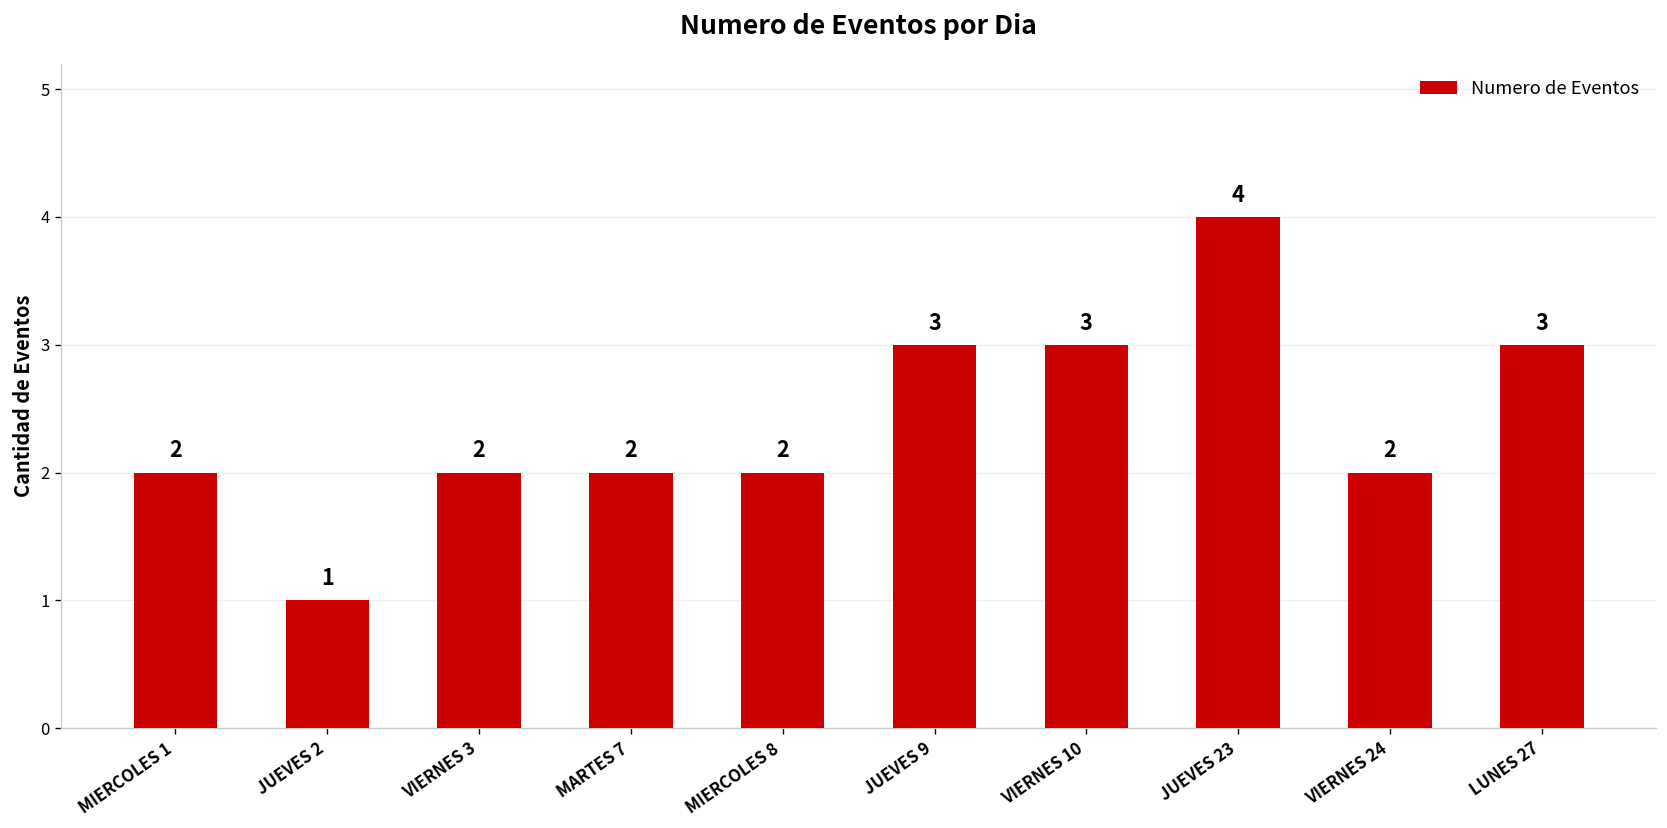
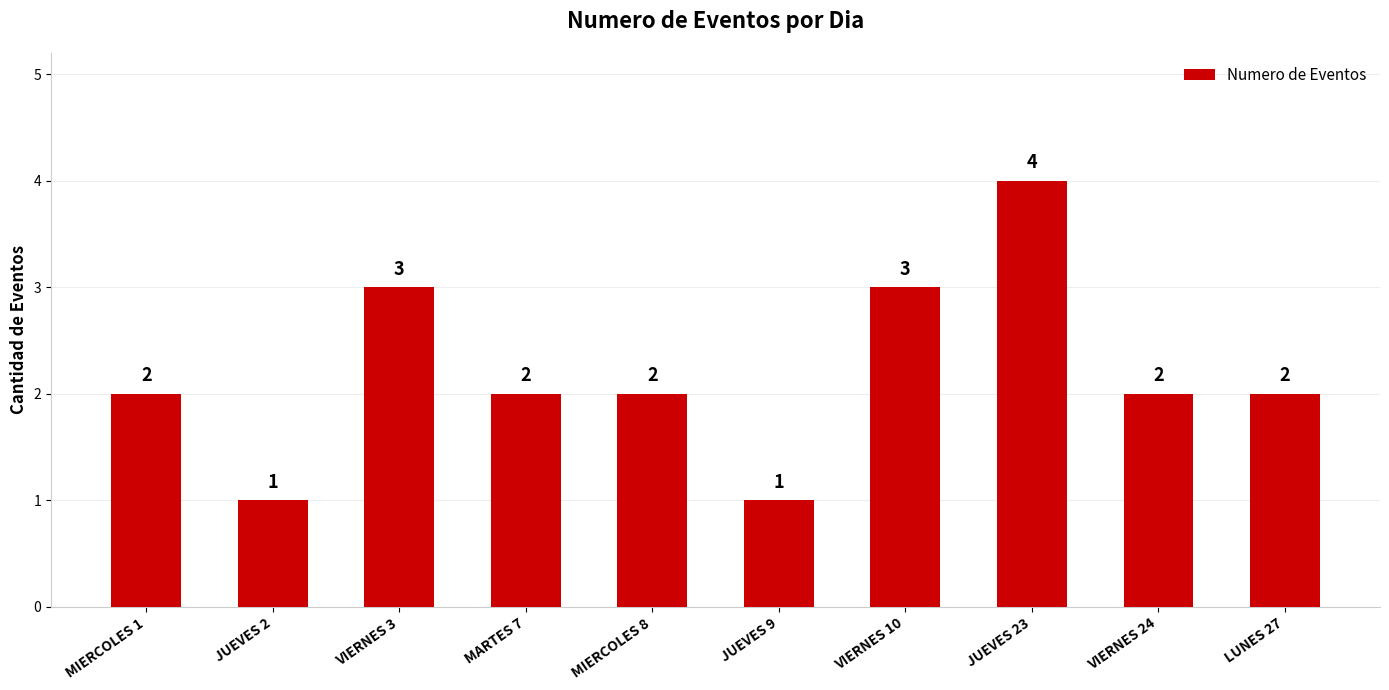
  {
    "MIERCOLES 1": 2,
    "JUEVES 2": 1,
-   "VIERNES 3": 2,
+   "VIERNES 3": 3,
    "MARTES 7": 2,
    "MIERCOLES 8": 2,
-   "JUEVES 9": 3,
+   "JUEVES 9": 1,
    "VIERNES 10": 3,
    "JUEVES 23": 4,
    "VIERNES 24": 2,
-   "LUNES 27": 3
+   "LUNES 27": 2
  }
